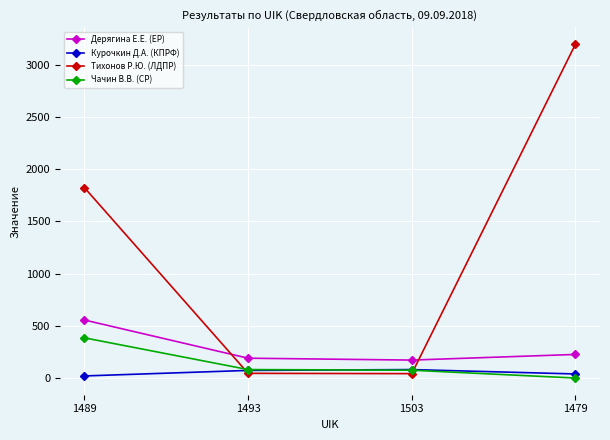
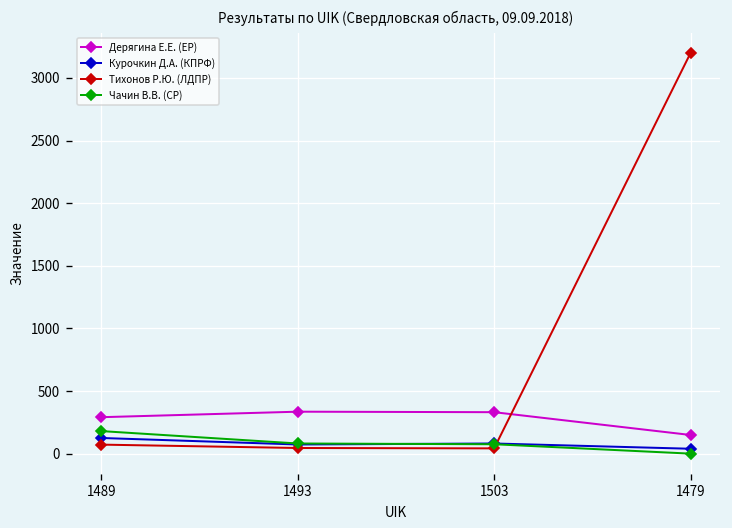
  {
    "Дерягина Е.Е. (ЕР)": {
-     "1489": 560,
-     "1493": 190,
-     "1503": 170,
-     "1479": 230
+     "1489": 290,
+     "1493": 340,
+     "1503": 330,
+     "1479": 150
    },
    "Курочкин Д.А. (КПРФ)": {
-     "1489": 20,
+     "1489": 130,
      "1479": 40
    },
    "Тихонов Р.Ю. (ЛДПР)": {
-     "1489": 1820,
+     "1489": 70,
      "1493": 50,
      "1503": 40,
      "1479": 3200
    },
    "Чачин В.В. (СР)": {
-     "1489": 390,
+     "1489": 180,
      "1479": 0
    }
  }
